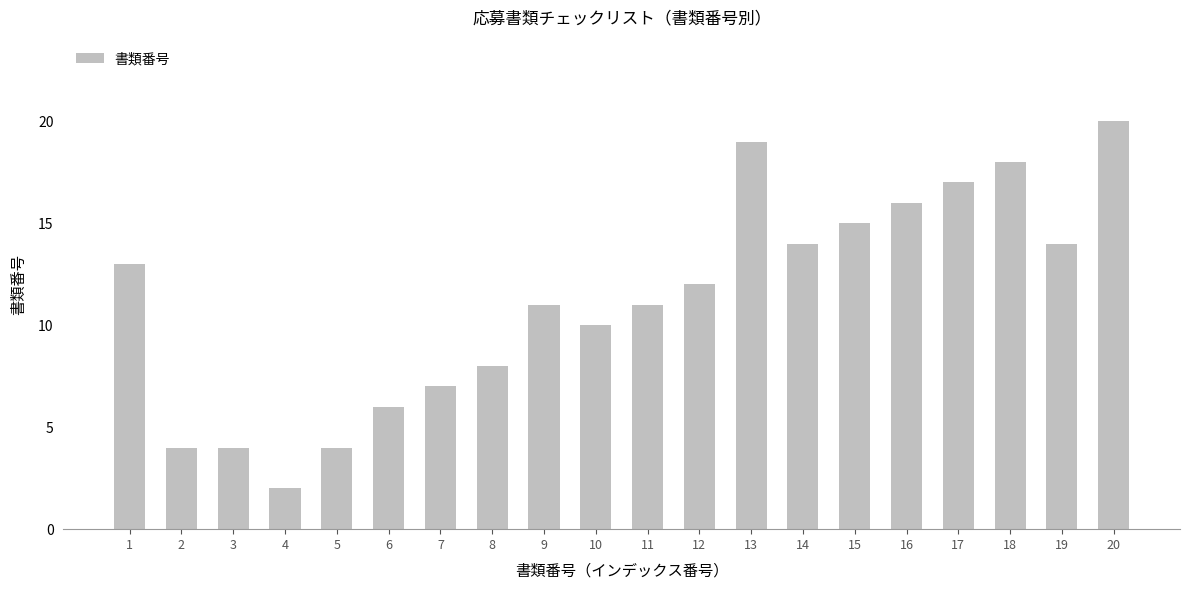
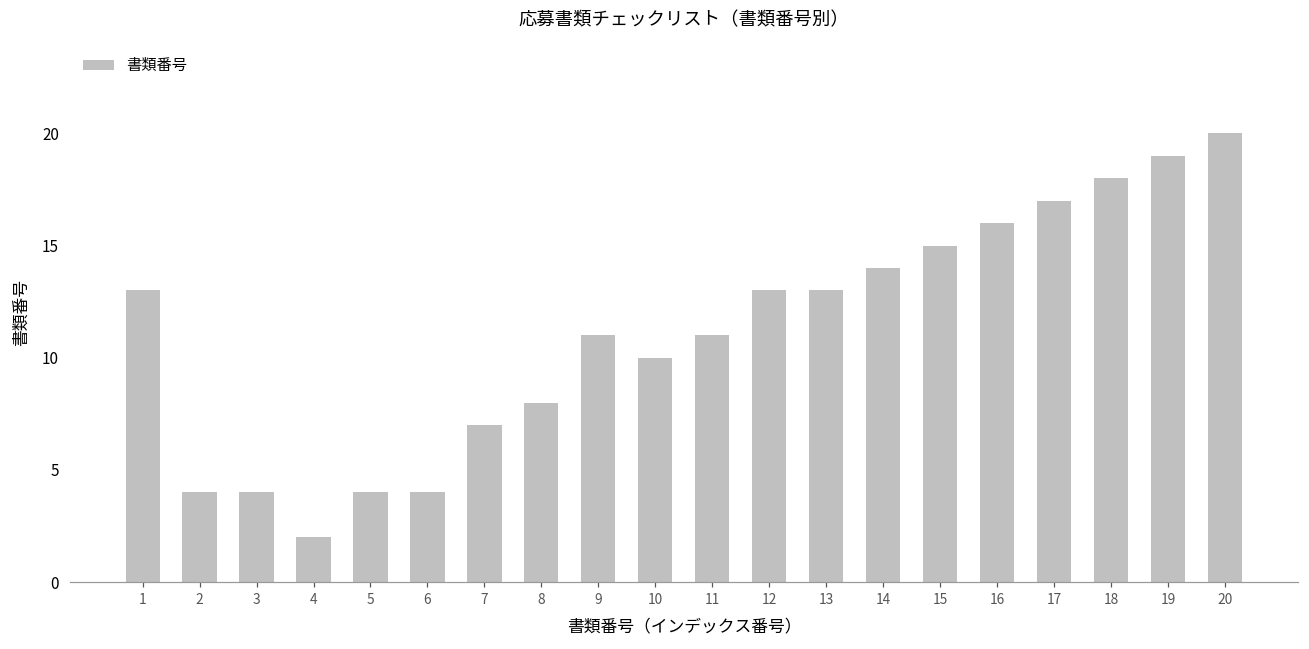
  {
    "1": 13,
    "2": 4,
    "3": 4,
    "4": 2,
    "5": 4,
-   "6": 6,
+   "6": 4,
    "7": 7,
    "8": 8,
    "9": 11,
    "10": 10,
    "11": 11,
-   "12": 12,
-   "13": 19,
+   "12": 13,
+   "13": 13,
    "14": 14,
    "15": 15,
    "16": 16,
    "17": 17,
    "18": 18,
-   "19": 14,
+   "19": 19,
    "20": 20
  }
